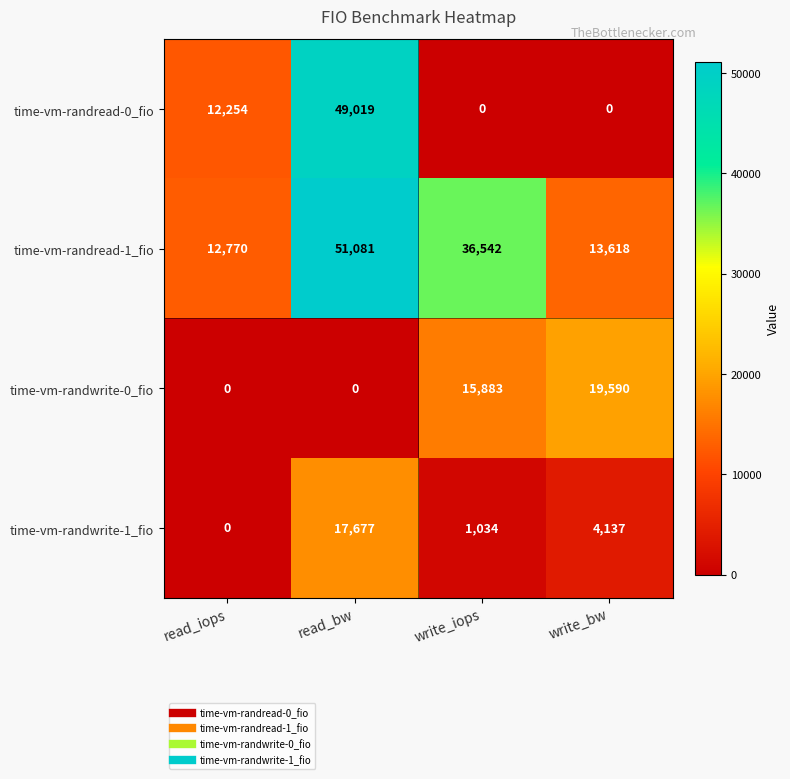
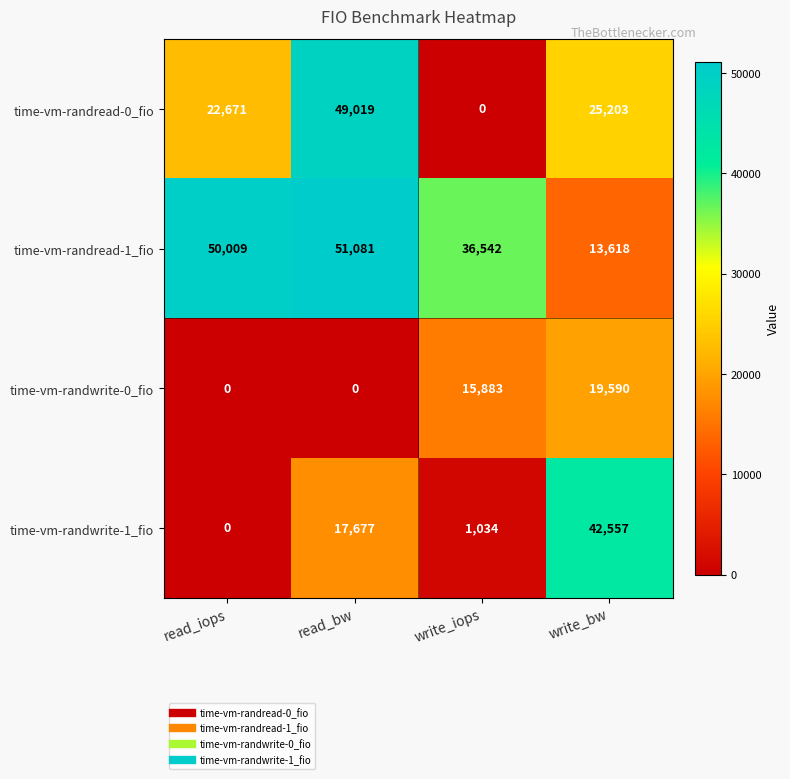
  {
    "time-vm-randread-0_fio": {
-     "read_iops": "12,254",
+     "read_iops": "22,671",
      "read_bw": "49,019",
      "write_iops": "0",
-     "write_bw": "0"
+     "write_bw": "25,203"
    },
    "time-vm-randread-1_fio": {
-     "read_iops": "12,770",
+     "read_iops": "50,009",
      "read_bw": "51,081",
      "write_iops": "36,542",
      "write_bw": "13,618"
    },
    "time-vm-randwrite-0_fio": {
      "read_iops": "0",
      "read_bw": "0",
      "write_iops": "15,883",
      "write_bw": "19,590"
    },
    "time-vm-randwrite-1_fio": {
      "read_iops": "0",
      "read_bw": "17,677",
      "write_iops": "1,034",
-     "write_bw": "4,137"
+     "write_bw": "42,557"
    }
  }
